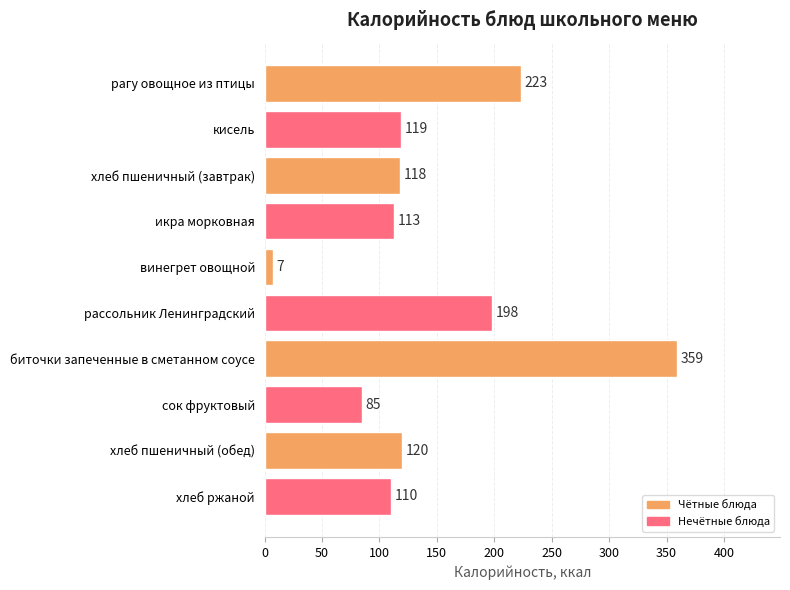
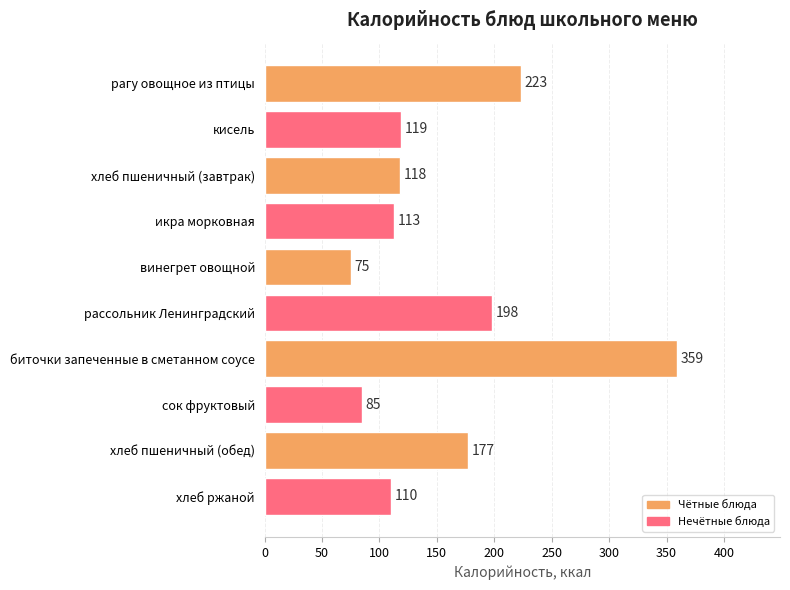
  {
    "рагу овощное из птицы": 223,
    "кисель": 119,
    "хлеб пшеничный (завтрак)": 118,
    "икра морковная": 113,
-   "винегрет овощной": 7,
+   "винегрет овощной": 75,
    "рассольник Ленинградский": 198,
    "биточки запеченные в сметанном соусе": 359,
    "сок фруктовый": 85,
-   "хлеб пшеничный (обед)": 120,
+   "хлеб пшеничный (обед)": 177,
    "хлеб ржаной": 110
  }
